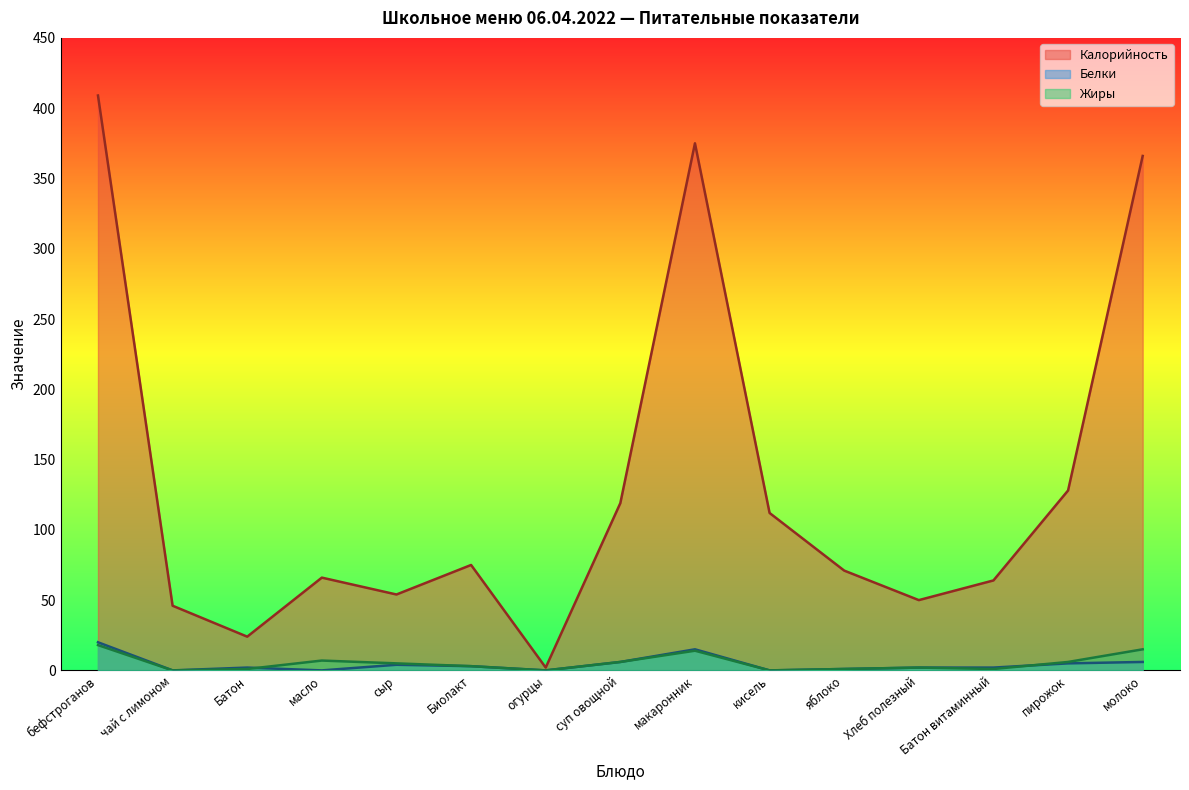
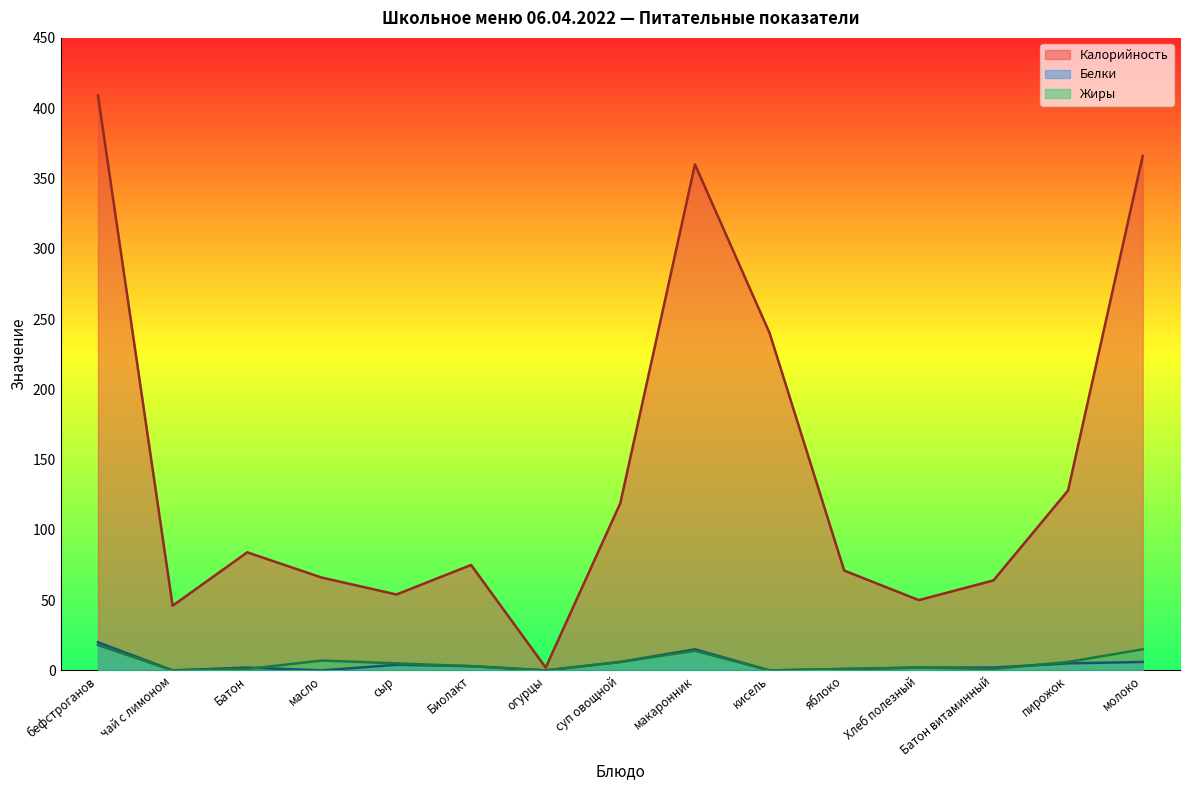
  {
    "Калорийность": {
      "бефстроганов": 409,
      "чай с лимоном": 46,
-     "Батон": 24,
+     "Батон": 84,
      "масло": 66,
      "сыр": 54,
      "Биолакт": 75,
      "огурцы": 2,
      "суп овощной": 119,
-     "макаронник": 375,
-     "кисель": 112,
+     "макаронник": 360,
+     "кисель": 240,
      "яблоко": 71,
      "Хлеб полезный": 50,
      "Батон витаминный": 64,
      "пирожок": 128,
      "молоко": 366
    },
    "Белки": {
      "бефстроганов": 20,
      "масло": 0,
      "молоко": 6
    },
    "Жиры": {
      "бефстроганов": 18,
      "масло": 7,
      "молоко": 15
    }
  }
